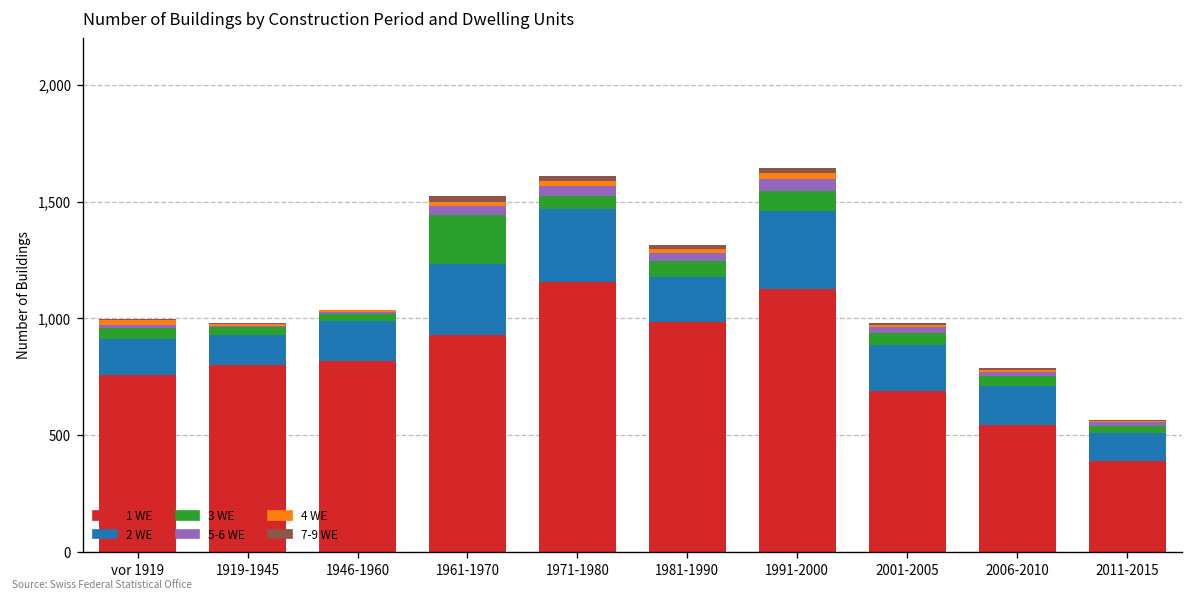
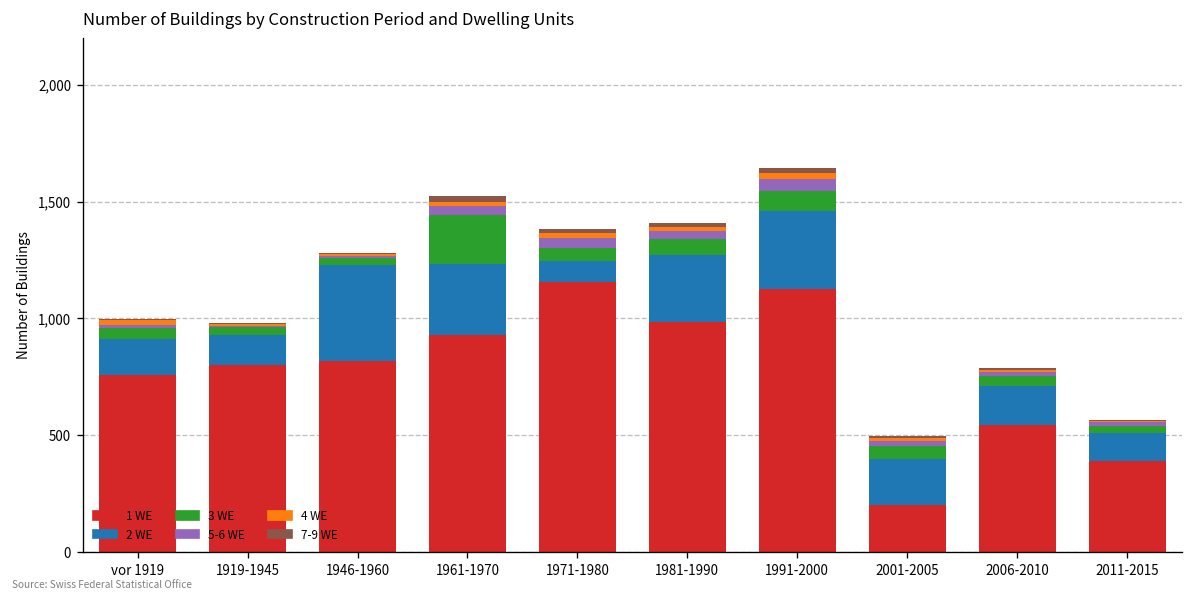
  {
    "1 WE": {
      "vor 1919": "760",
      "1919-1945": "800",
      "1946-1960": "820",
      "1961-1970": "930",
      "1971-1980": "1,160",
      "1981-1990": "990",
      "1991-2000": "1,120",
-     "2001-2005": "690",
+     "2001-2005": "200",
      "2006-2010": "540",
      "2011-2015": "390"
    },
    "2 WE": {
      "vor 1919": "160",
      "1919-1945": "130",
-     "1946-1960": "170",
+     "1946-1960": "410",
      "1961-1970": "300",
-     "1971-1980": "310",
-     "1981-1990": "190",
+     "1971-1980": "90",
+     "1981-1990": "290",
      "1991-2000": "330",
      "2001-2005": "200",
      "2006-2010": "170",
      "2011-2015": "120"
    },
    "3 WE": {
      "vor 1919": "50",
      "1919-1945": "30",
      "1946-1960": "30",
      "1961-1970": "210",
      "1971-1980": "60",
      "1981-1990": "70",
      "1991-2000": "90",
      "2001-2005": "50",
      "2006-2010": "40",
      "2011-2015": "30"
    },
    "5-6 WE": {
      "vor 1919": "10",
      "1961-1970": "40",
      "1971-1980": "40",
      "1981-1990": "40",
      "1991-2000": "50",
      "2001-2005": "20",
      "2006-2010": "20",
      "2011-2015": "10"
    },
    "4 WE": {
      "vor 1919": "20",
      "1961-1970": "20",
      "1971-1980": "20",
      "1981-1990": "20",
      "1991-2000": "30"
    },
    "7-9 WE": {
      "1961-1970": "20",
      "1971-1980": "20",
      "1981-1990": "20",
      "1991-2000": "20"
    }
  }
